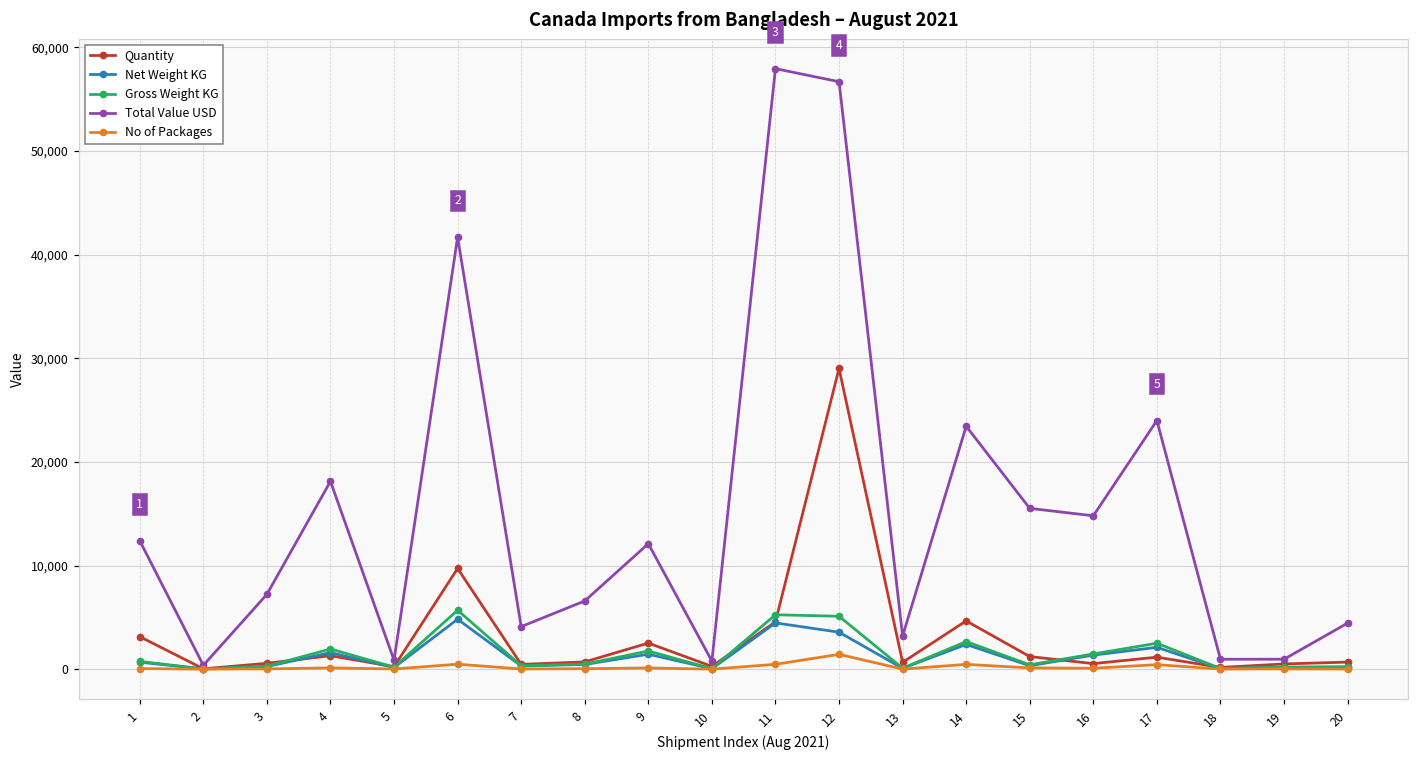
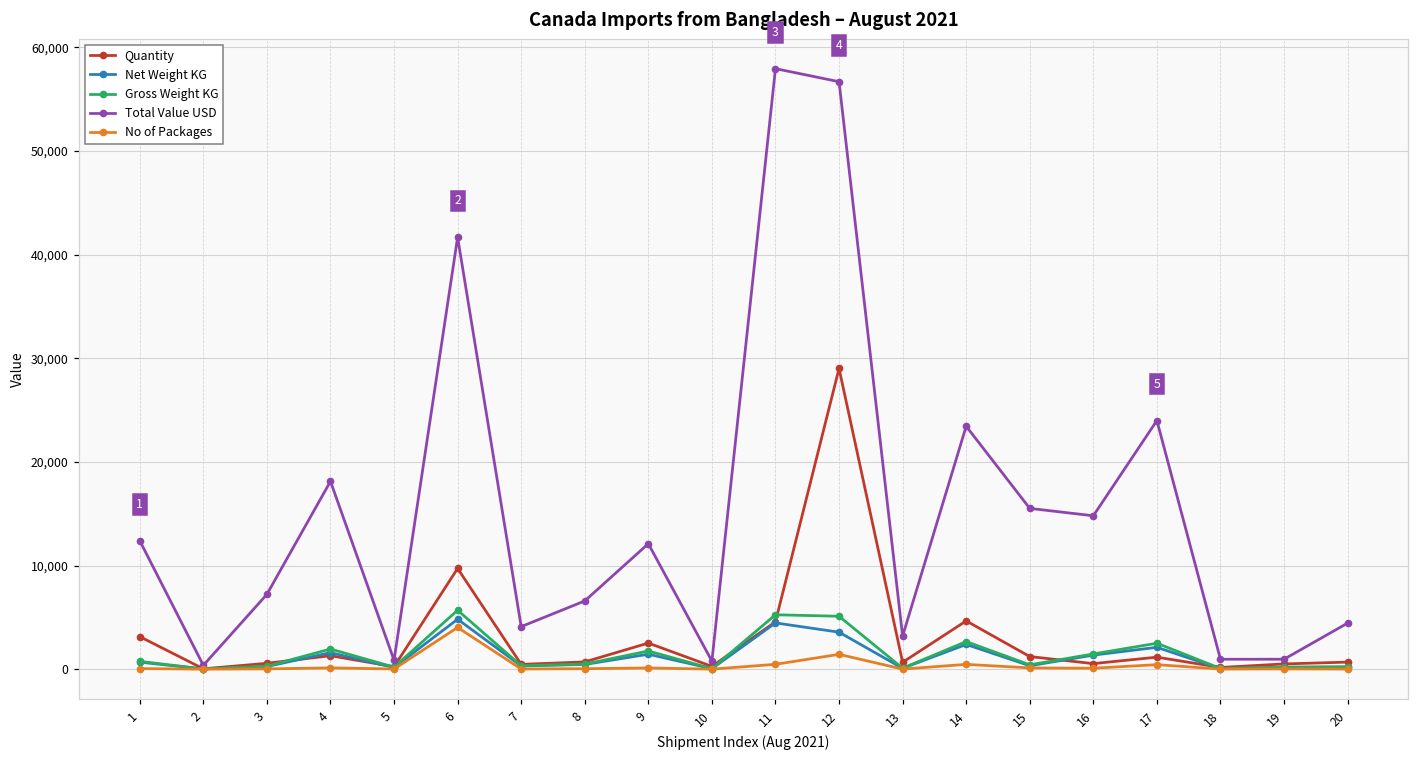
  {
    "Quantity": {
      "1": "3,000",
      "3": "1,000",
      "4": "1,000",
      "6": "10,000",
      "9": "3,000",
      "12": "29,000",
      "13": "1,000",
      "14": "5,000",
      "15": "1,000",
      "16": "1,000",
      "17": "1,000",
      "19": "1,000",
      "20": "1,000"
    },
    "Net Weight KG": {
      "4": "2,000",
      "6": "5,000",
      "9": "1,000",
      "12": "4,000",
      "14": "2,000",
      "17": "2,000"
    },
    "Gross Weight KG": {
      "4": "2,000",
      "6": "6,000",
      "9": "2,000",
      "11": "5,000",
      "12": "5,000",
      "14": "3,000",
      "17": "3,000"
    },
    "Total Value USD": {
      "1": "12,000",
      "2": "0",
      "3": "7,000",
      "4": "18,000",
      "5": "1,000",
      "6": "42,000",
      "7": "4,000",
      "8": "7,000",
      "9": "12,000",
      "10": "1,000",
      "11": "58,000",
      "12": "57,000",
      "13": "3,000",
      "14": "23,000",
      "15": "16,000",
      "16": "15,000",
      "17": "24,000",
      "18": "1,000",
      "19": "1,000",
      "20": "4,000"
    },
    "No of Packages": {
      "1": "0",
      "4": "0",
-     "6": "0",
+     "6": "4,000",
      "7": "0",
      "8": "0",
      "9": "0",
      "11": "0",
      "12": "1,000",
      "14": "0",
      "16": "0",
      "17": "0"
    }
  }
